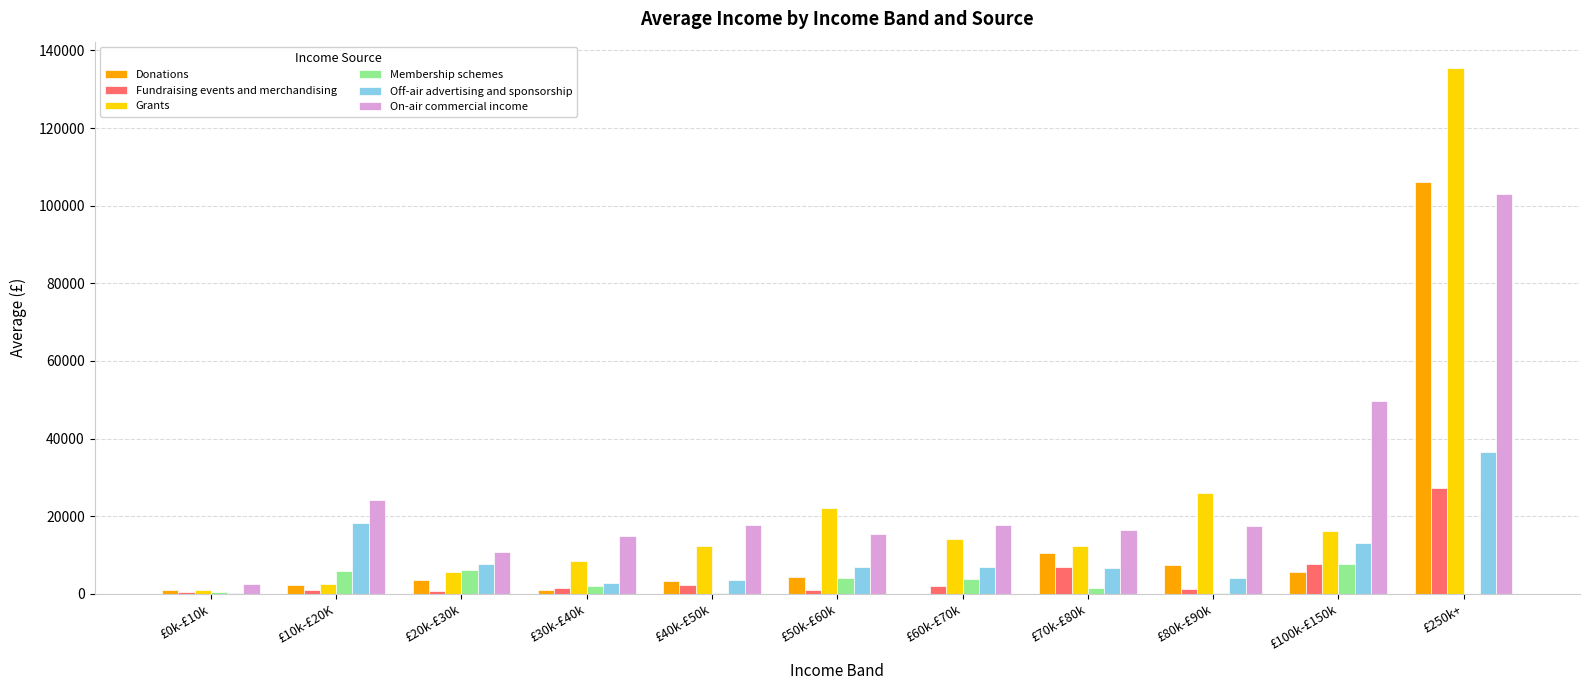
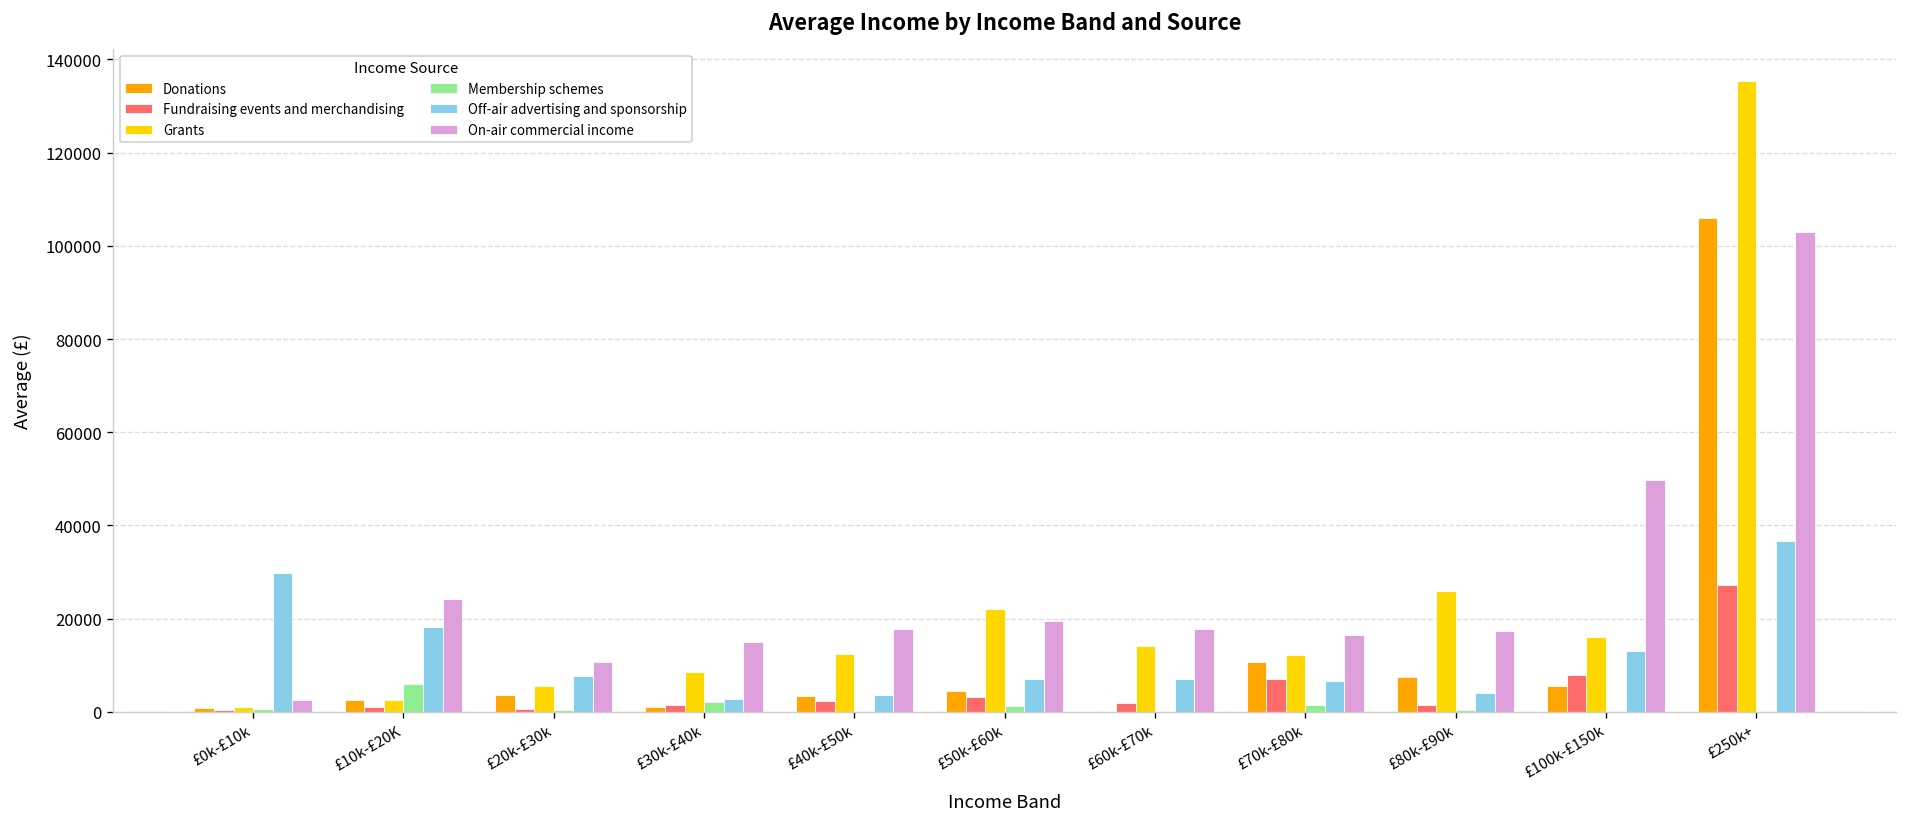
  {
    "Fundraising events and merchandising": {
      "£10k-£20K": 1000,
      "£20k-£30k": 1000,
      "£30k-£40k": 2000,
      "£40k-£50k": 2000,
-     "£50k-£60k": 1000,
+     "£50k-£60k": 3000,
      "£60k-£70k": 2000,
      "£70k-£80k": 7000,
      "£80k-£90k": 1000,
      "£100k-£150k": 8000,
      "£250k+": 27000
    },
    "Membership schemes": {
      "£10k-£20K": 6000,
-     "£20k-£30k": 6000,
+     "£20k-£30k": 0,
      "£30k-£40k": 2000,
-     "£50k-£60k": 4000,
-     "£60k-£70k": 4000,
+     "£50k-£60k": 1000,
+     "£60k-£70k": 0,
      "£70k-£80k": 1000,
-     "£100k-£150k": 8000,
+     "£100k-£150k": 0,
      "£250k+": 0
    },
    "Off-air advertising and sponsorship": {
-     "£0k-£10k": 0,
+     "£0k-£10k": 30000,
      "£10k-£20K": 18000,
      "£20k-£30k": 8000,
      "£30k-£40k": 3000,
      "£40k-£50k": 4000,
      "£50k-£60k": 7000,
      "£60k-£70k": 7000,
      "£70k-£80k": 7000,
      "£80k-£90k": 4000,
      "£100k-£150k": 13000,
      "£250k+": 37000
    },
    "On-air commercial income": {
      "£0k-£10k": 3000,
      "£10k-£20K": 24000,
      "£20k-£30k": 11000,
      "£30k-£40k": 15000,
      "£40k-£50k": 18000,
-     "£50k-£60k": 15000,
+     "£50k-£60k": 19000,
      "£60k-£70k": 18000,
      "£70k-£80k": 16000,
      "£80k-£90k": 17000,
      "£100k-£150k": 50000,
      "£250k+": 103000
    }
  }
